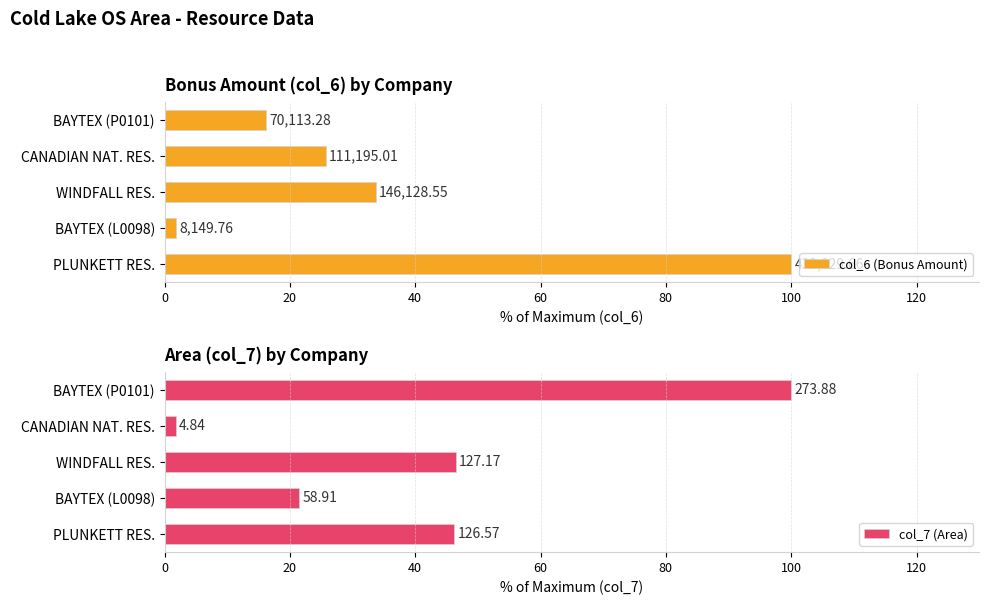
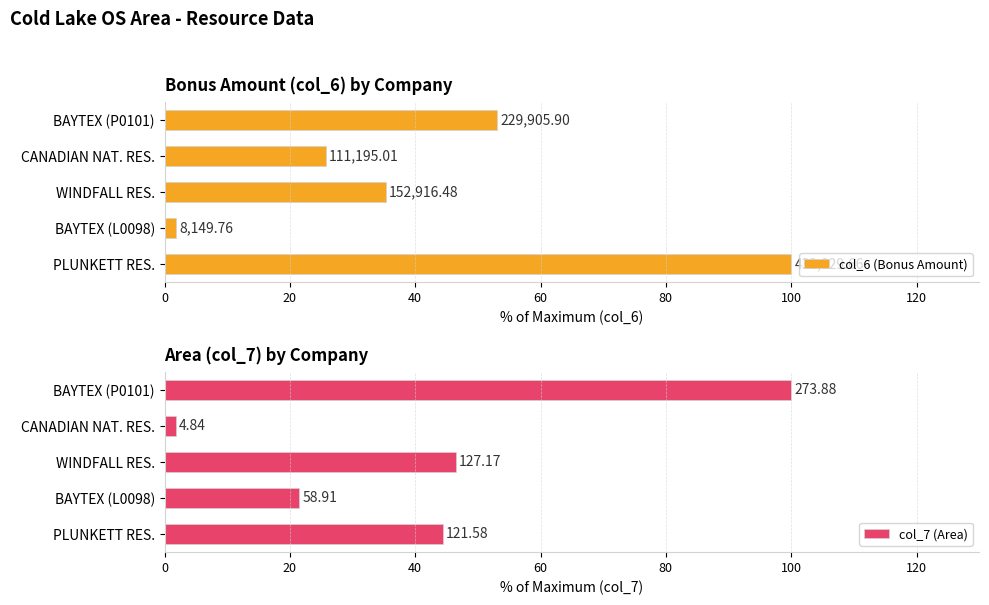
  {
    "Bonus Amount (col_6) by Company": {
-     "BAYTEX (P0101)": "70,113.28",
-     "WINDFALL RES.": "146,128.55"
+     "BAYTEX (P0101)": "229,905.90",
+     "WINDFALL RES.": "152,916.48"
    },
    "Area (col_7) by Company": {
-     "PLUNKETT RES.": "126.57"
+     "PLUNKETT RES.": "121.58"
    }
  }
